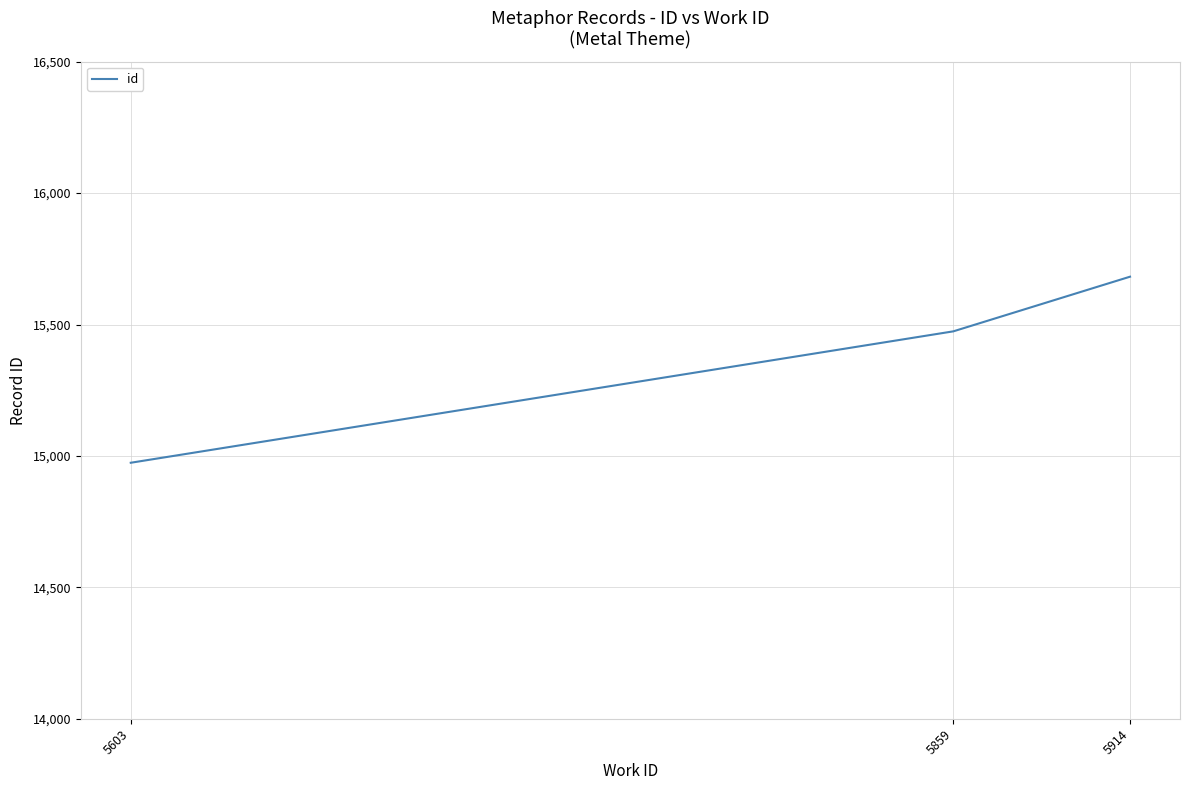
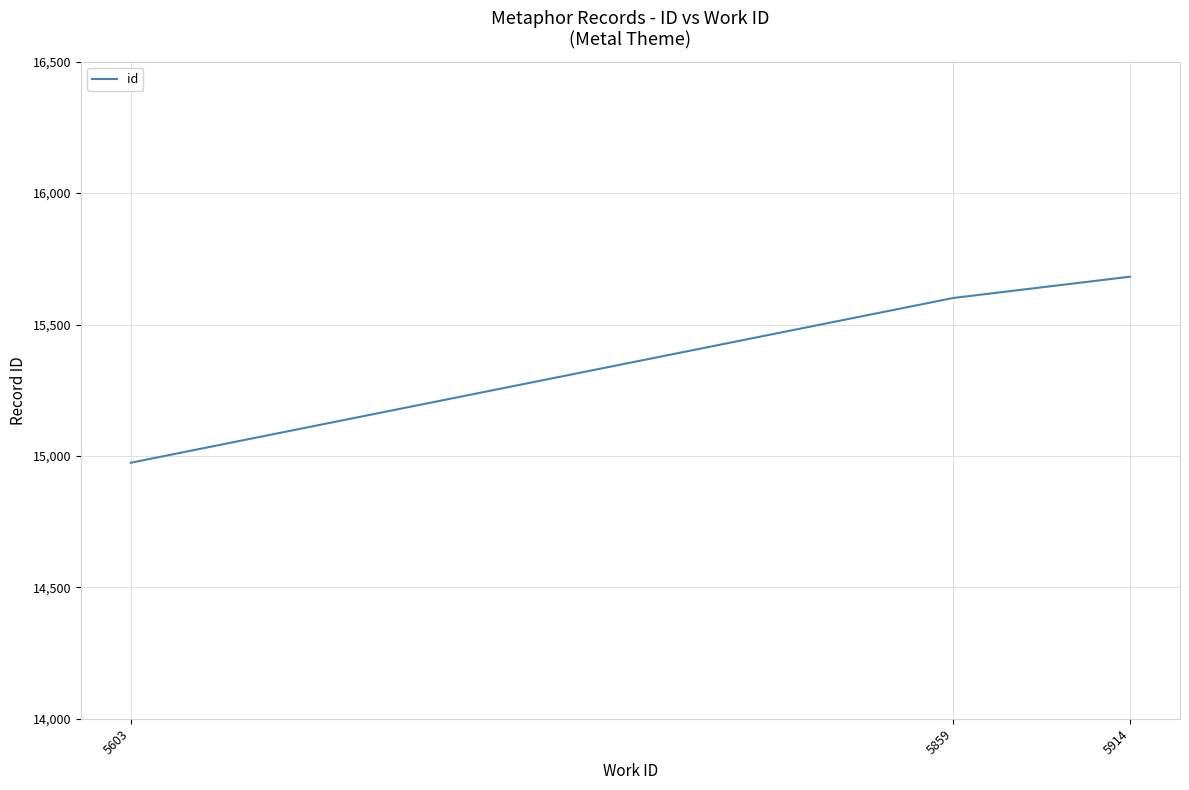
  {
    "5603": "14,970",
-   "5859": "15,470",
+   "5859": "15,600",
    "5914": "15,680"
  }
